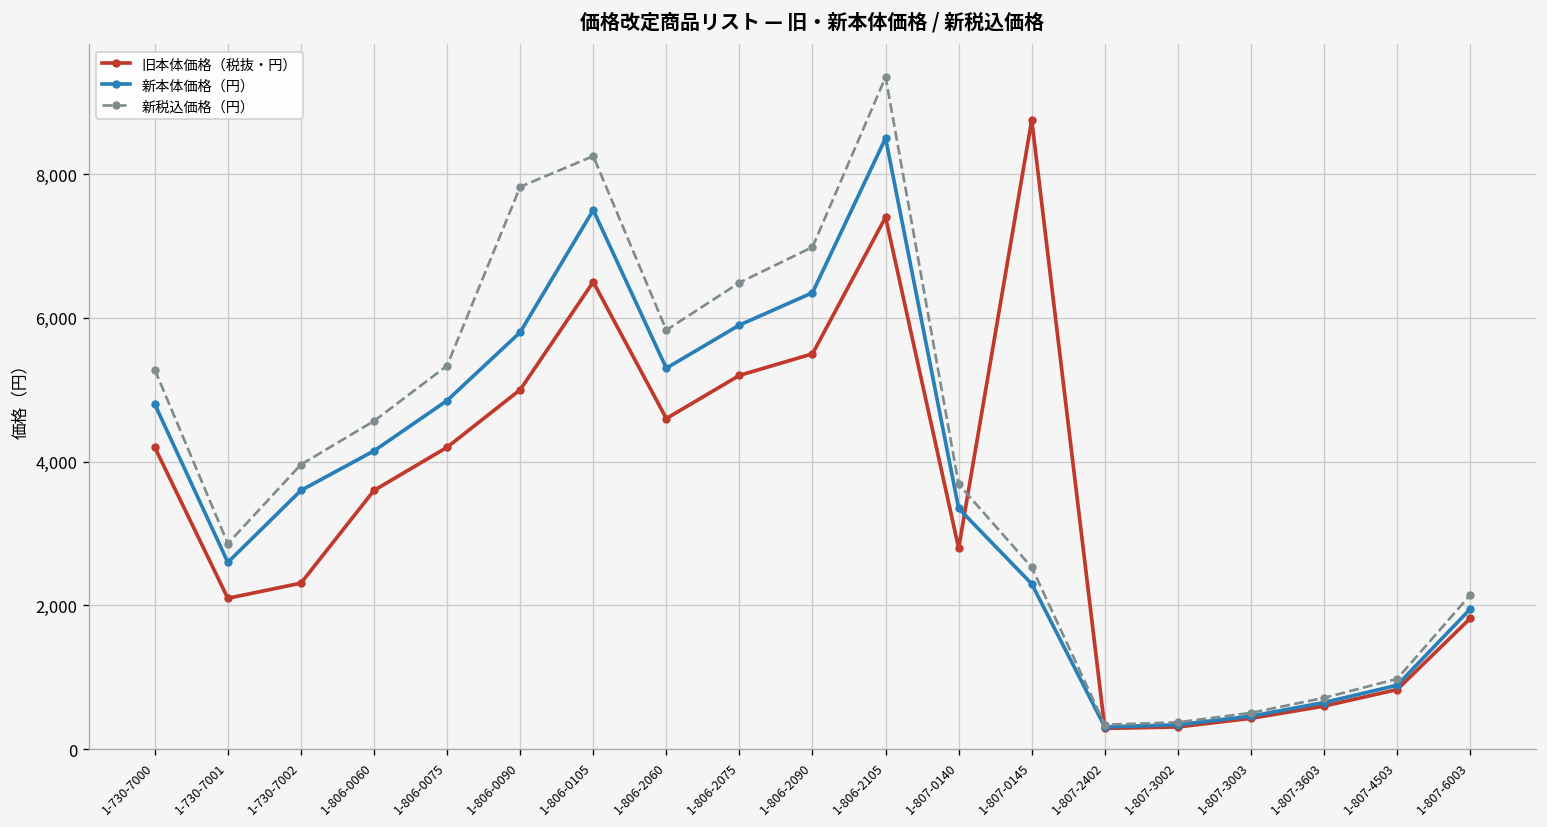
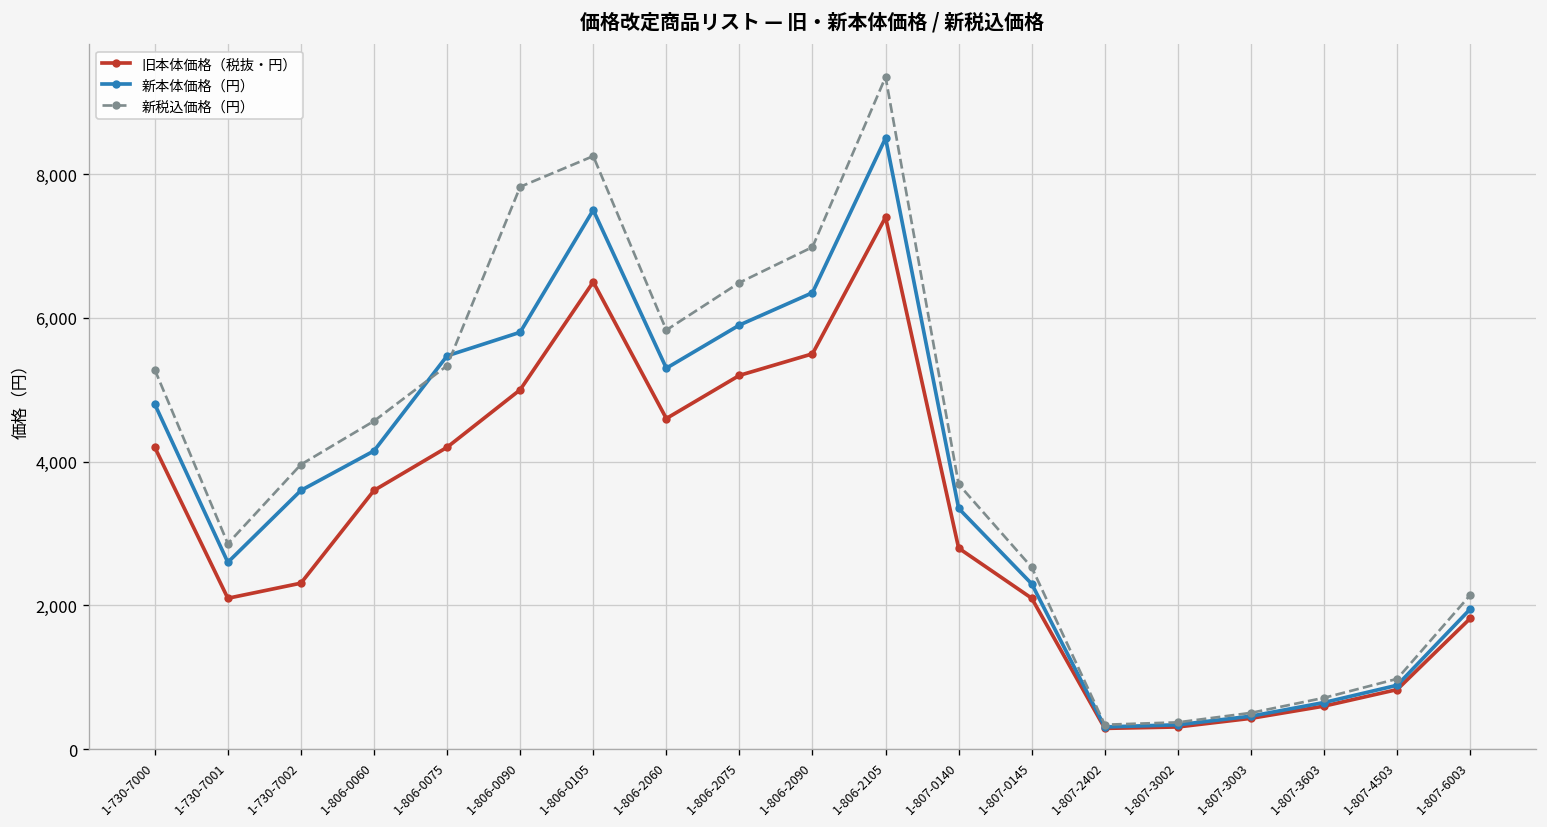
  {
    "旧本体価格（税抜・円）": {
      "1-730-7000": "4,200",
      "1-730-7001": "2,100",
      "1-730-7002": "2,300",
      "1-806-0060": "3,600",
      "1-806-0075": "4,200",
      "1-806-0090": "5,000",
      "1-806-0105": "6,500",
      "1-806-2060": "4,600",
      "1-806-2075": "5,200",
      "1-806-2090": "5,500",
      "1-806-2105": "7,400",
      "1-807-0140": "2,800",
-     "1-807-0145": "8,800",
+     "1-807-0145": "2,100",
      "1-807-3603": "600",
      "1-807-4503": "800",
      "1-807-6003": "1,800"
    },
    "新本体価格（円）": {
      "1-730-7000": "4,800",
      "1-730-7001": "2,600",
      "1-730-7002": "3,600",
      "1-806-0060": "4,200",
-     "1-806-0075": "4,900",
+     "1-806-0075": "5,500",
      "1-806-0090": "5,800",
      "1-806-0105": "7,500",
      "1-806-2060": "5,300",
      "1-806-2075": "5,900",
      "1-806-2090": "6,400",
      "1-806-2105": "8,500",
      "1-807-0140": "3,400",
      "1-807-0145": "2,300",
      "1-807-3603": "700",
      "1-807-4503": "900",
      "1-807-6003": "2,000"
    },
    "新税込価格（円）": {
      "1-730-7000": "5,300",
      "1-730-7001": "2,900",
      "1-730-7002": "4,000",
      "1-806-0060": "4,600",
      "1-806-0075": "5,300",
      "1-806-0090": "7,800",
      "1-806-0105": "8,300",
      "1-806-2060": "5,800",
      "1-806-2075": "6,500",
      "1-806-2090": "7,000",
      "1-806-2105": "9,400",
      "1-807-0140": "3,700",
      "1-807-0145": "2,500",
      "1-807-3003": "500",
      "1-807-3603": "700",
      "1-807-4503": "1,000",
      "1-807-6003": "2,100"
    }
  }
